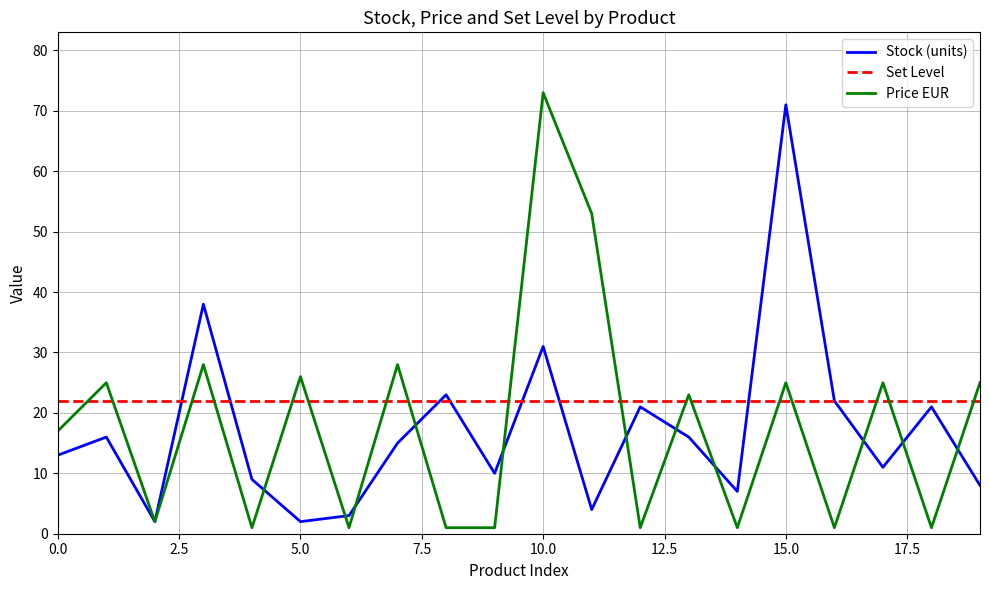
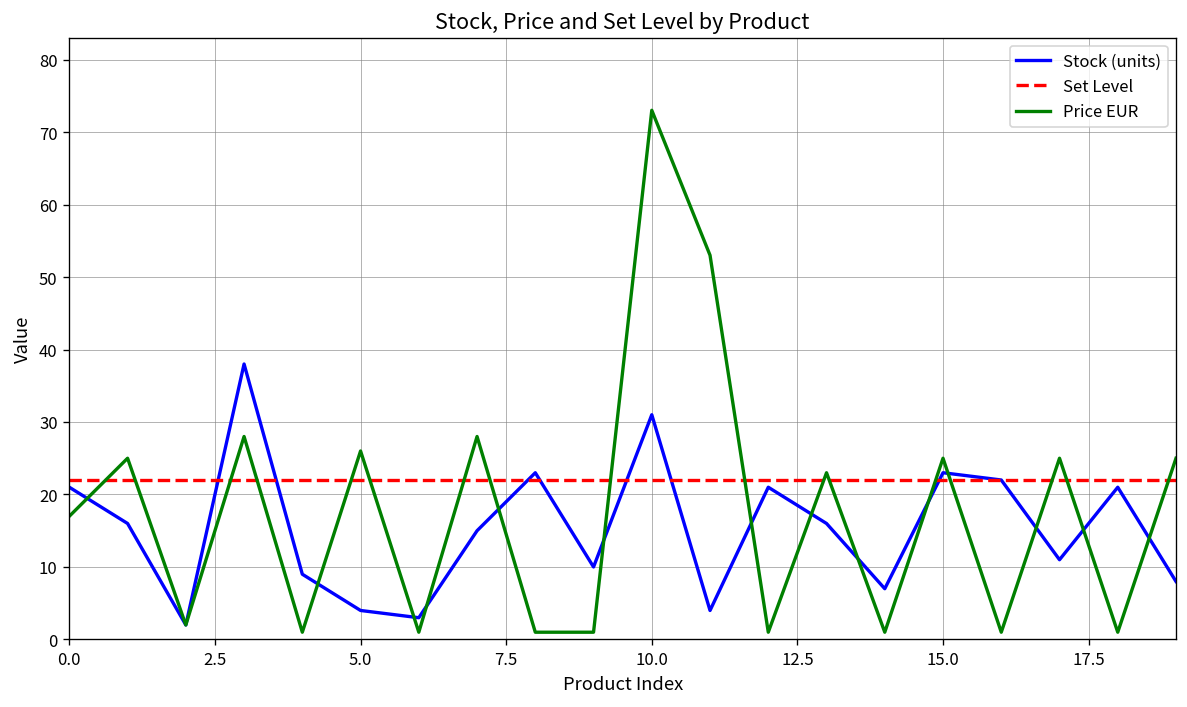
  {
    "Stock (units)": {
-     "0.0": 13,
-     "5.0": 2,
+     "0.0": 21,
+     "5.0": 4,
      "10.0": 31,
-     "15.0": 71
+     "15.0": 23
    },
    "Set Level": {
      "0.0": 22,
      "5.0": 22,
      "10.0": 22,
      "15.0": 22
    },
    "Price EUR": {
      "0.0": 17,
      "5.0": 26,
      "10.0": 73,
      "15.0": 25
    }
  }
